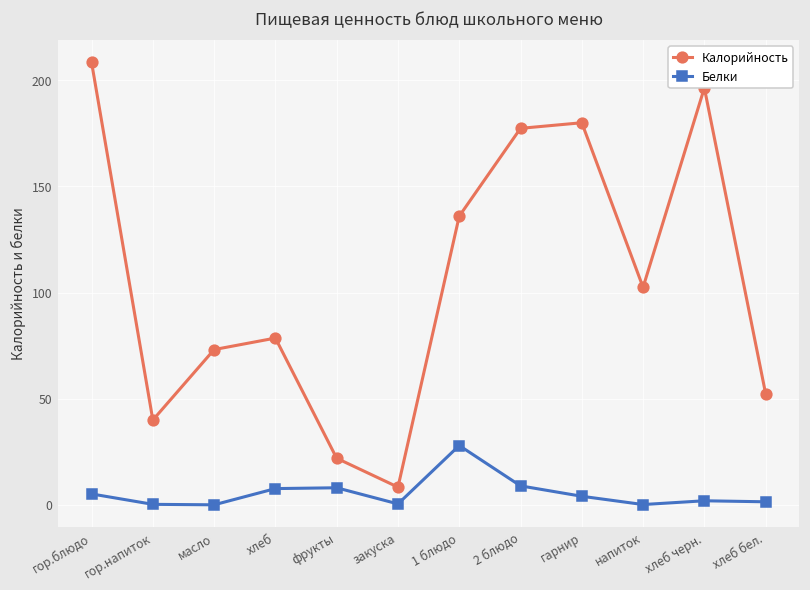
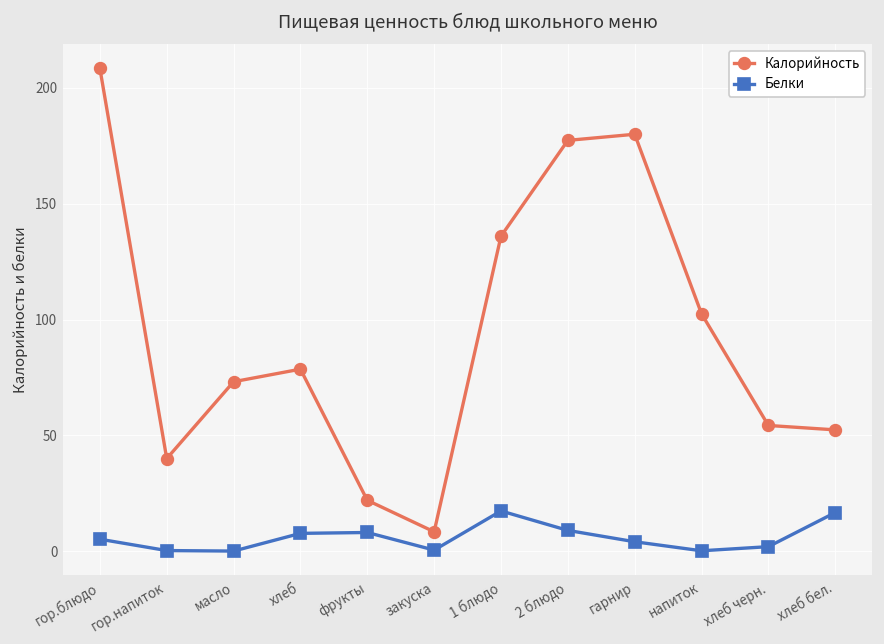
  {
    "Калорийность": {
      "гор.блюдо": 208,
      "гор.напиток": 40,
      "масло": 73,
      "хлеб": 79,
      "фрукты": 22,
      "закуска": 8,
      "1 блюдо": 136,
      "2 блюдо": 177,
      "гарнир": 180,
      "напиток": 103,
-     "хлеб черн.": 196,
+     "хлеб черн.": 54,
      "хлеб бел.": 52
    },
    "Белки": {
      "гор.блюдо": 5,
      "гор.напиток": 0,
      "масло": 0,
      "хлеб": 8,
      "фрукты": 8,
      "закуска": 1,
-     "1 блюдо": 28,
+     "1 блюдо": 17,
      "2 блюдо": 9,
      "гарнир": 4,
      "напиток": 0,
      "хлеб черн.": 2,
-     "хлеб бел.": 2
+     "хлеб бел.": 17
    }
  }
